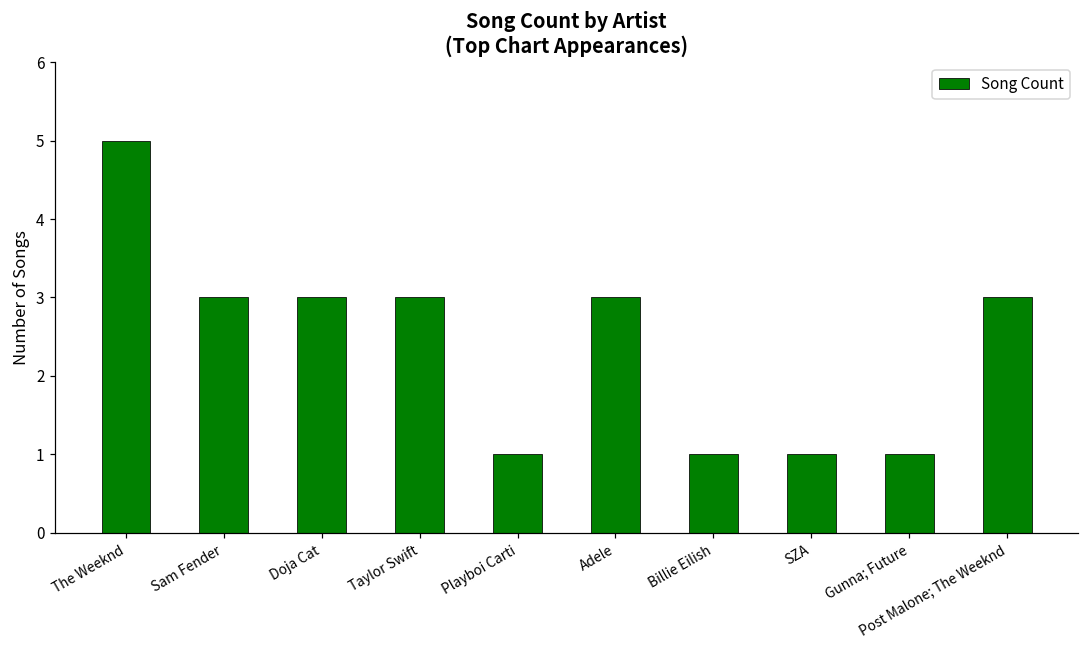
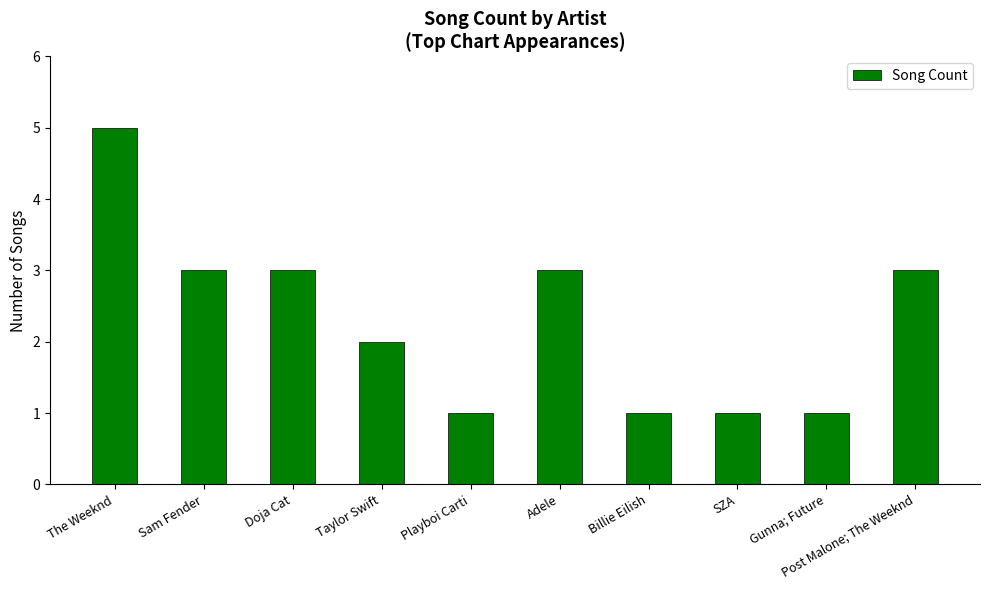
  {
    "The Weeknd": 5,
    "Sam Fender": 3,
    "Doja Cat": 3,
-   "Taylor Swift": 3,
+   "Taylor Swift": 2,
    "Playboi Carti": 1,
    "Adele": 3,
    "Billie Eilish": 1,
    "SZA": 1,
    "Gunna; Future": 1,
    "Post Malone; The Weeknd": 3
  }
